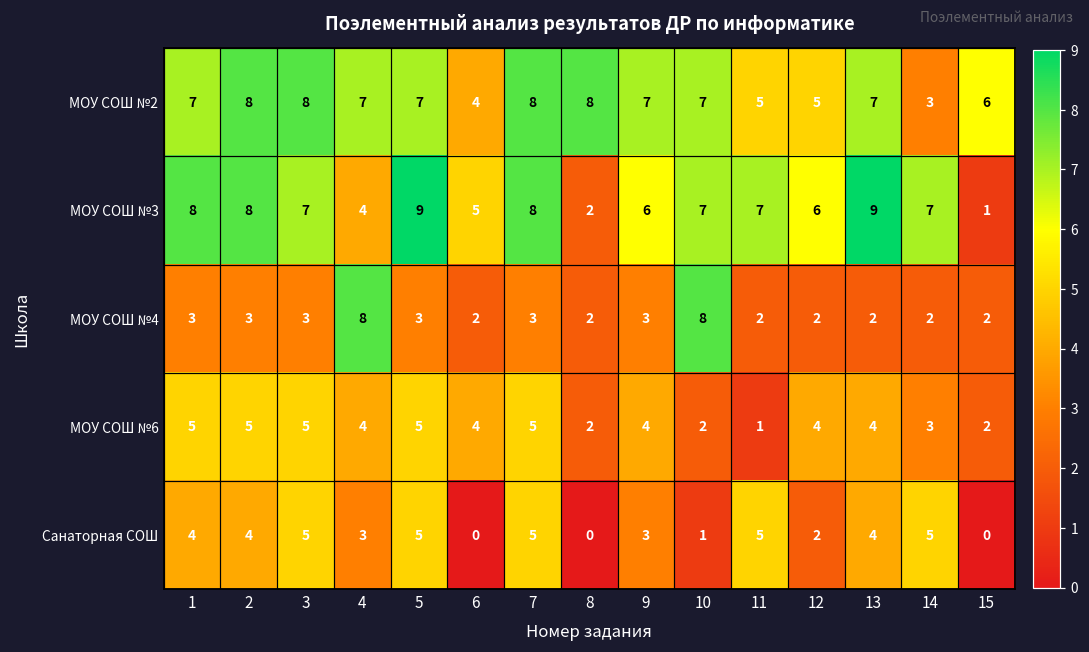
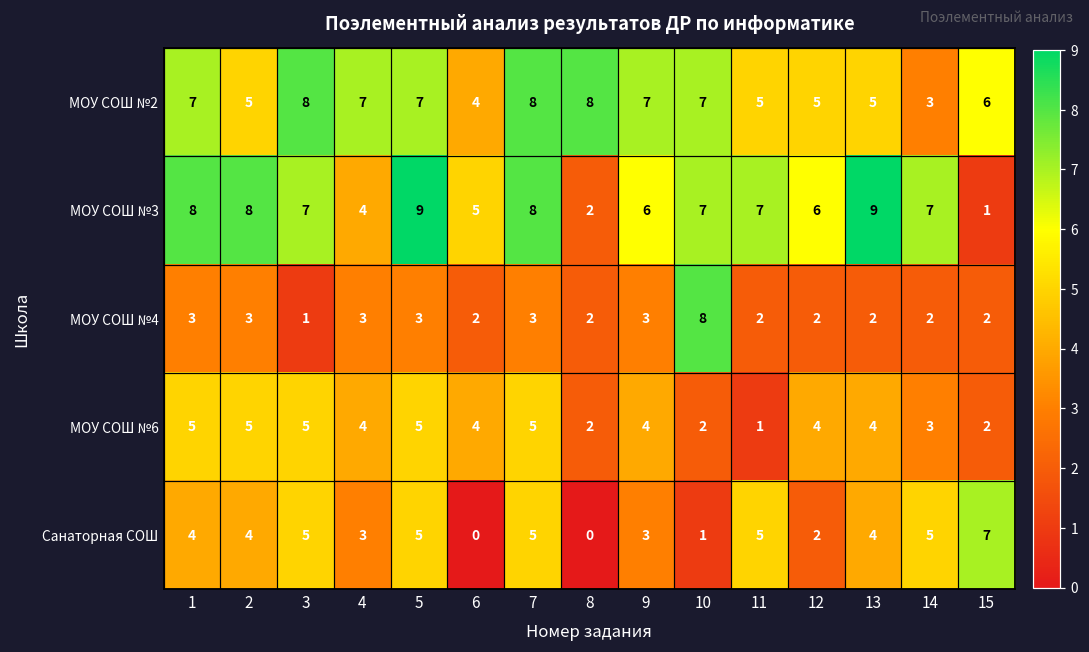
  {
    "МОУ СОШ №2": {
      "1": 7,
-     "2": 8,
+     "2": 5,
      "3": 8,
      "4": 7,
      "5": 7,
      "6": 4,
      "7": 8,
      "8": 8,
      "9": 7,
      "10": 7,
      "11": 5,
      "12": 5,
-     "13": 7,
+     "13": 5,
      "14": 3,
      "15": 6
    },
    "МОУ СОШ №3": {
      "1": 8,
      "2": 8,
      "3": 7,
      "4": 4,
      "5": 9,
      "6": 5,
      "7": 8,
      "8": 2,
      "9": 6,
      "10": 7,
      "11": 7,
      "12": 6,
      "13": 9,
      "14": 7,
      "15": 1
    },
    "МОУ СОШ №4": {
      "1": 3,
      "2": 3,
-     "3": 3,
-     "4": 8,
+     "3": 1,
+     "4": 3,
      "5": 3,
      "6": 2,
      "7": 3,
      "8": 2,
      "9": 3,
      "10": 8,
      "11": 2,
      "12": 2,
      "13": 2,
      "14": 2,
      "15": 2
    },
    "МОУ СОШ №6": {
      "1": 5,
      "2": 5,
      "3": 5,
      "4": 4,
      "5": 5,
      "6": 4,
      "7": 5,
      "8": 2,
      "9": 4,
      "10": 2,
      "11": 1,
      "12": 4,
      "13": 4,
      "14": 3,
      "15": 2
    },
    "Санаторная СОШ": {
      "1": 4,
      "2": 4,
      "3": 5,
      "4": 3,
      "5": 5,
      "6": 0,
      "7": 5,
      "8": 0,
      "9": 3,
      "10": 1,
      "11": 5,
      "12": 2,
      "13": 4,
      "14": 5,
-     "15": 0
+     "15": 7
    }
  }
